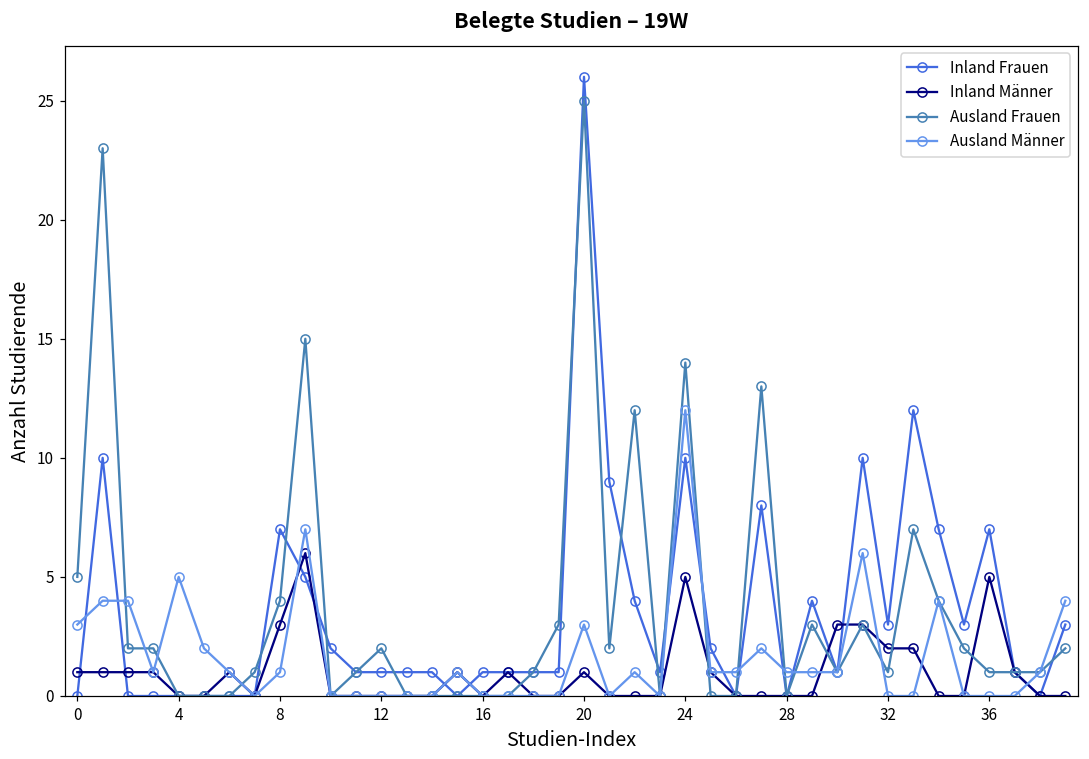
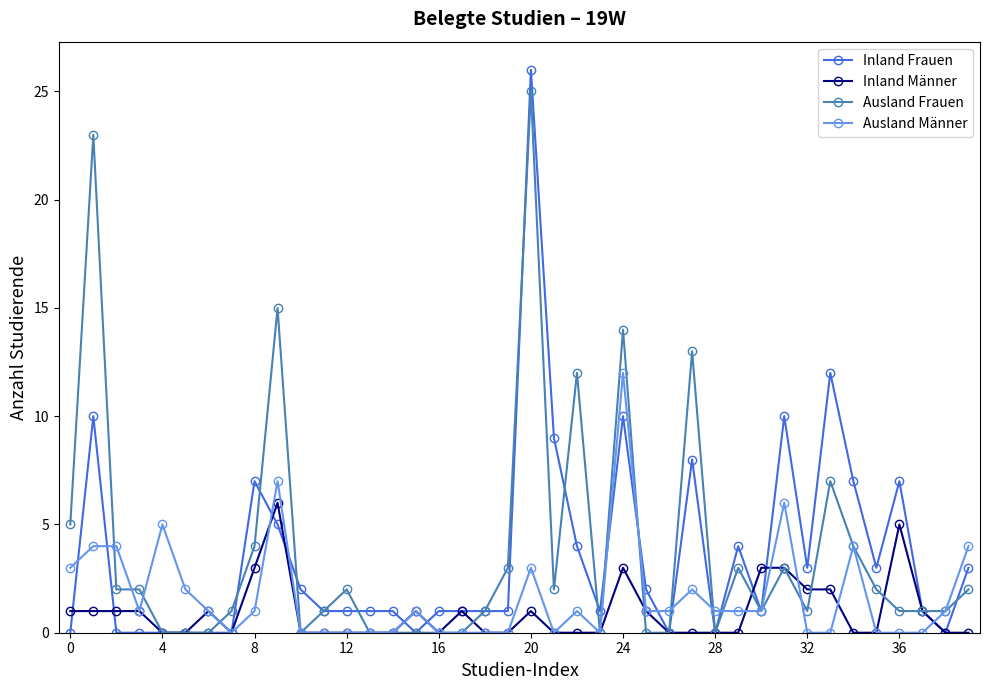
  {
    "Inland Männer": {
      "0": 1,
      "8": 3,
      "20": 1,
-     "24": 5,
+     "24": 3,
      "32": 2,
      "36": 5
    }
  }
